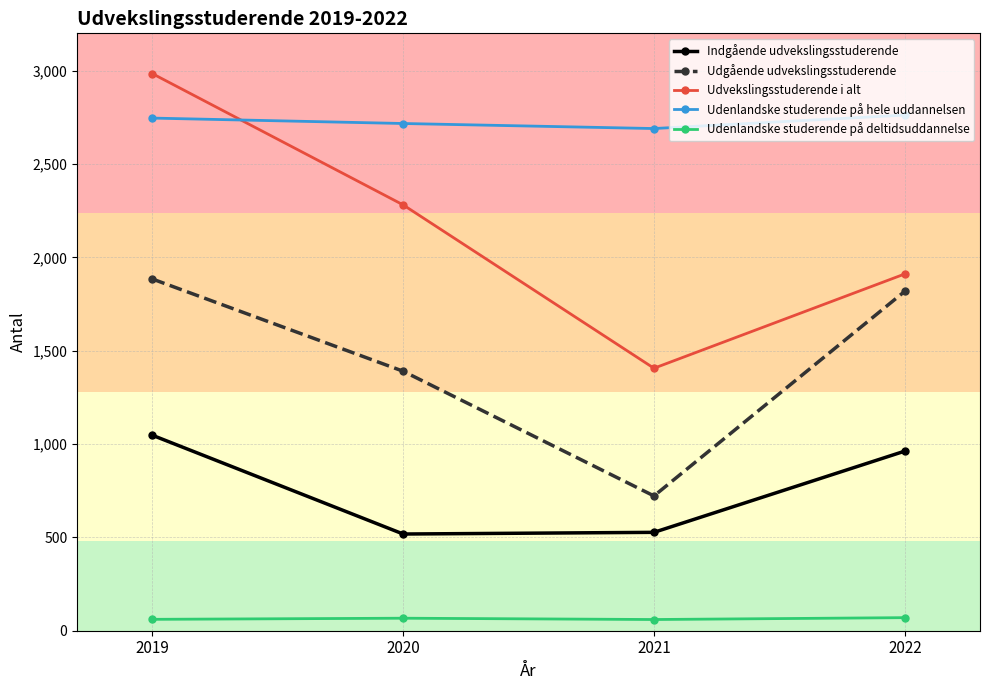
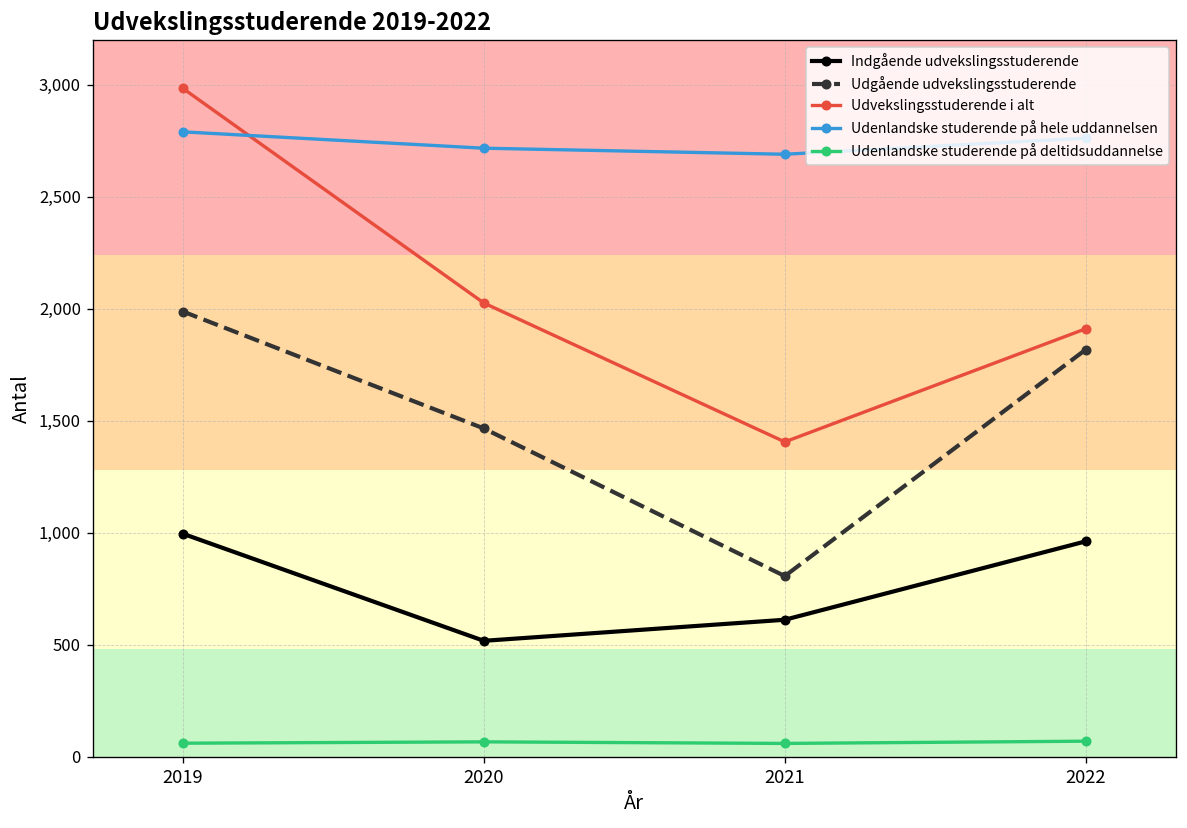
  {
    "Indgående udvekslingsstuderende": {
-     "2019": "1,050",
+     "2019": "1,000",
      "2020": "520",
-     "2021": "530",
+     "2021": "610",
      "2022": "960"
    },
    "Udgående udvekslingsstuderende": {
-     "2019": "1,880",
-     "2020": "1,390",
-     "2021": "720",
+     "2019": "1,990",
+     "2020": "1,470",
+     "2021": "810",
      "2022": "1,820"
    },
    "Udvekslingsstuderende i alt": {
      "2019": "2,980",
-     "2020": "2,280",
+     "2020": "2,030",
      "2021": "1,410",
      "2022": "1,910"
    },
    "Udenlandske studerende på hele uddannelsen": {
-     "2019": "2,750",
+     "2019": "2,790",
      "2020": "2,720",
      "2021": "2,690"
    },
    "Udenlandske studerende på deltidsuddannelse": {
      "2019": "60",
      "2020": "70",
      "2021": "60",
      "2022": "70"
    }
  }
